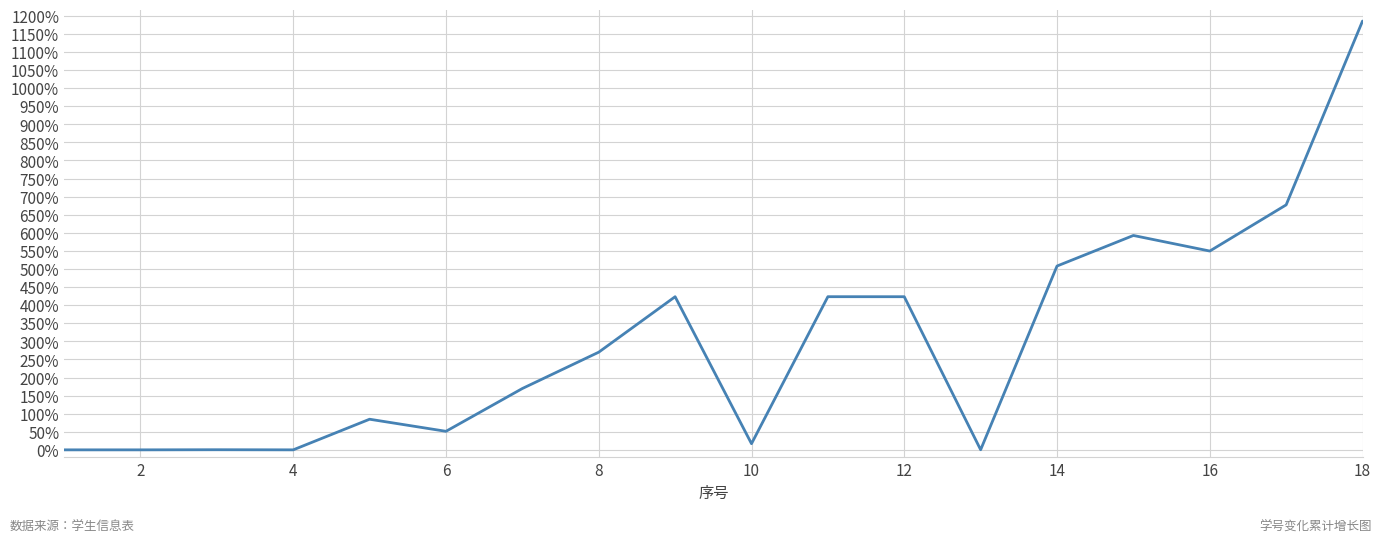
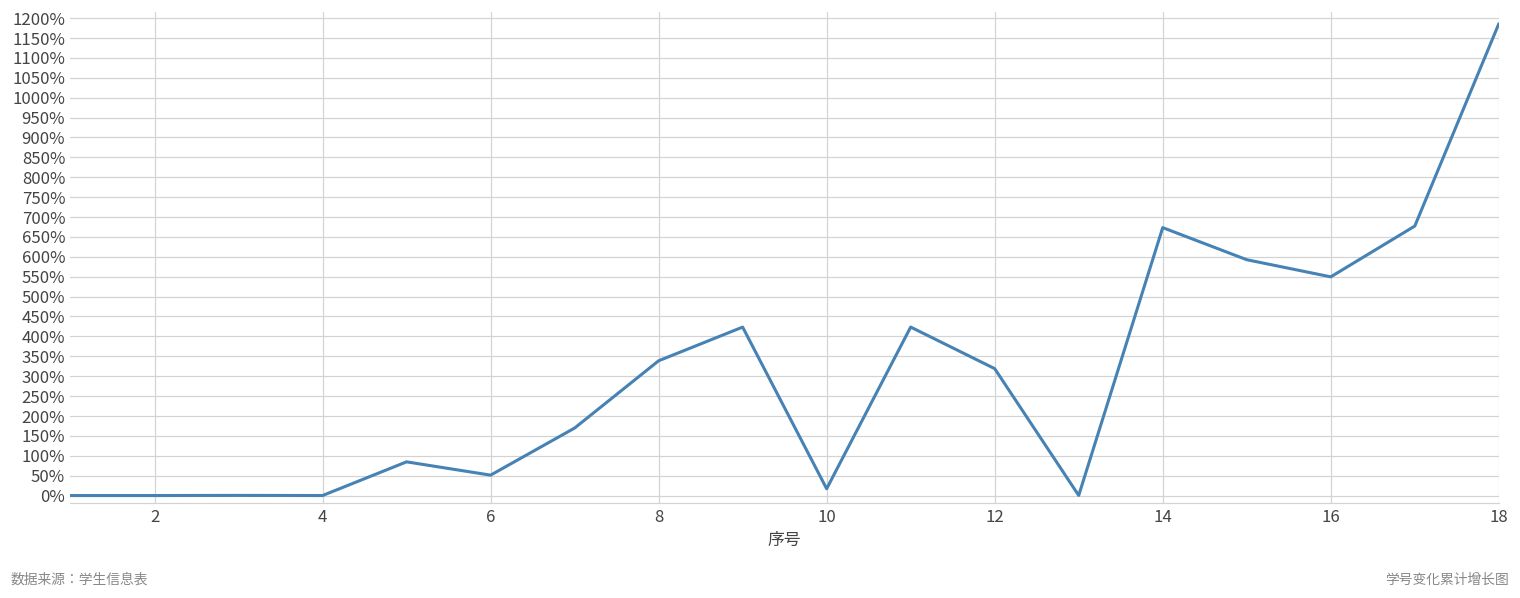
  {
    "2": "0%",
    "4": "0%",
    "6": "50%",
-   "8": "270%",
+   "8": "340%",
    "10": "20%",
-   "12": "420%",
-   "14": "510%",
+   "12": "320%",
+   "14": "670%",
    "16": "550%",
    "18": "1190%"
  }
